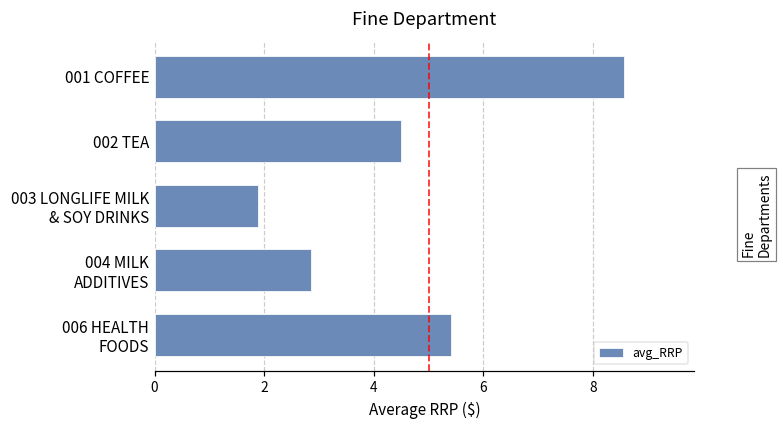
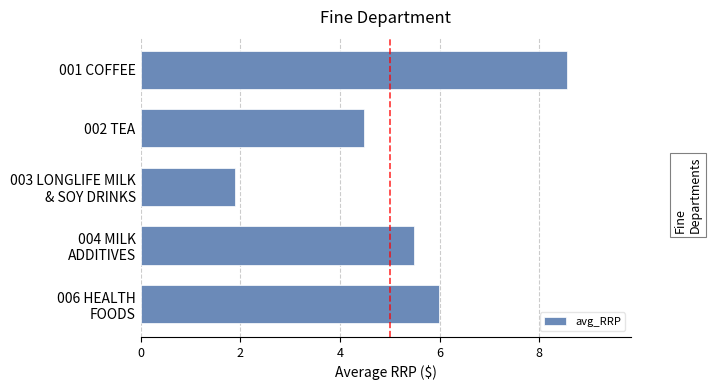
  {
    "001 COFFEE": 8.6,
    "002 TEA": 4.5,
    "003 LONGLIFE MILK & SOY DRINKS": 1.9,
-   "004 MILK ADDITIVES": 2.9,
-   "006 HEALTH FOODS": 5.4
+   "004 MILK ADDITIVES": 5.5,
+   "006 HEALTH FOODS": 6.0
  }
